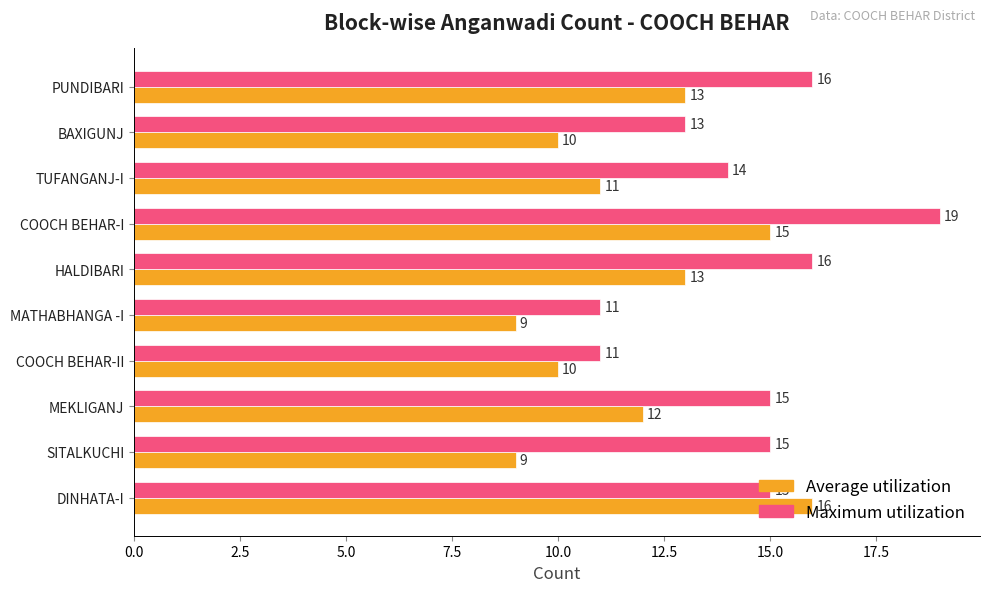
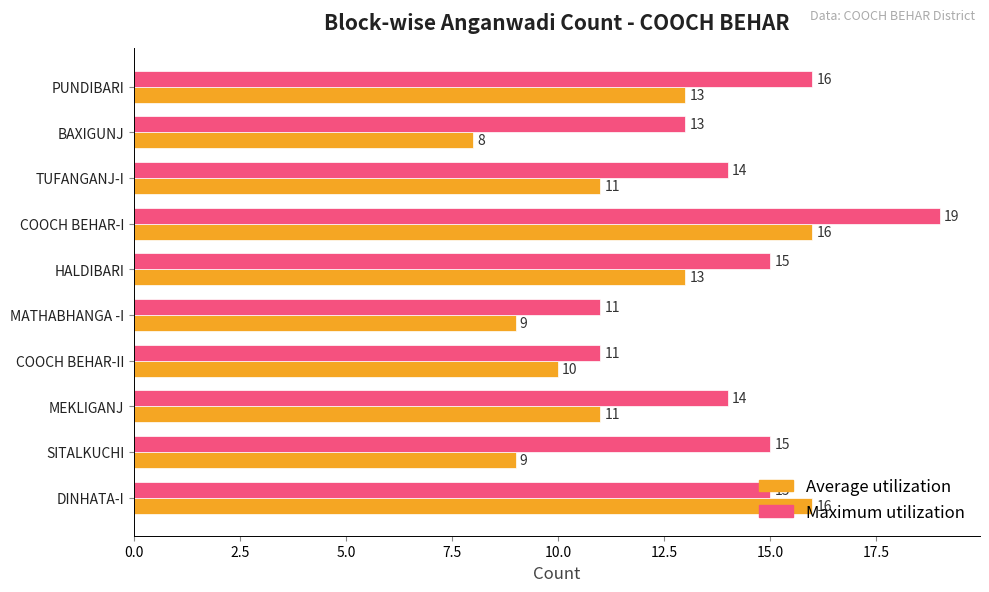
  {
    "Average utilization": {
      "PUNDIBARI": 13,
-     "BAXIGUNJ": 10,
+     "BAXIGUNJ": 8,
      "TUFANGANJ-I": 11,
-     "COOCH BEHAR-I": 15,
+     "COOCH BEHAR-I": 16,
      "HALDIBARI": 13,
      "MATHABHANGA -I": 9,
      "COOCH BEHAR-II": 10,
-     "MEKLIGANJ": 12,
+     "MEKLIGANJ": 11,
      "SITALKUCHI": 9,
      "DINHATA-I": 16
    },
    "Maximum utilization": {
      "PUNDIBARI": 16,
      "BAXIGUNJ": 13,
      "TUFANGANJ-I": 14,
      "COOCH BEHAR-I": 19,
-     "HALDIBARI": 16,
+     "HALDIBARI": 15,
      "MATHABHANGA -I": 11,
      "COOCH BEHAR-II": 11,
-     "MEKLIGANJ": 15,
+     "MEKLIGANJ": 14,
      "SITALKUCHI": 15,
      "DINHATA-I": 15
    }
  }
